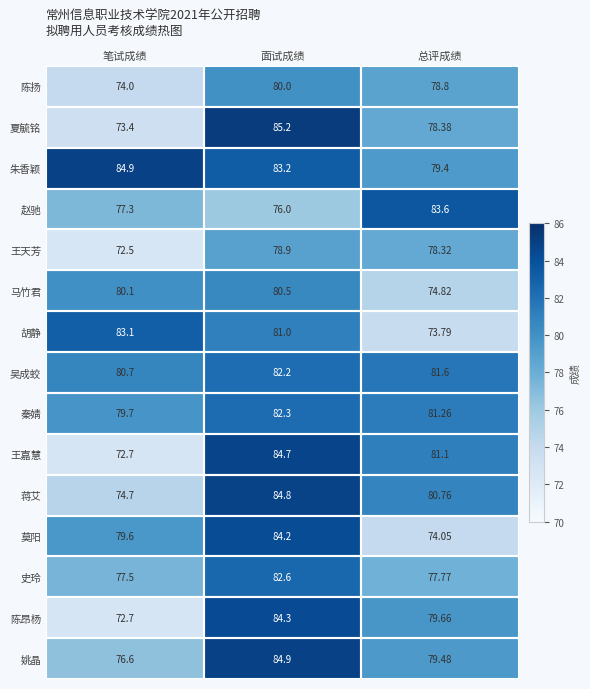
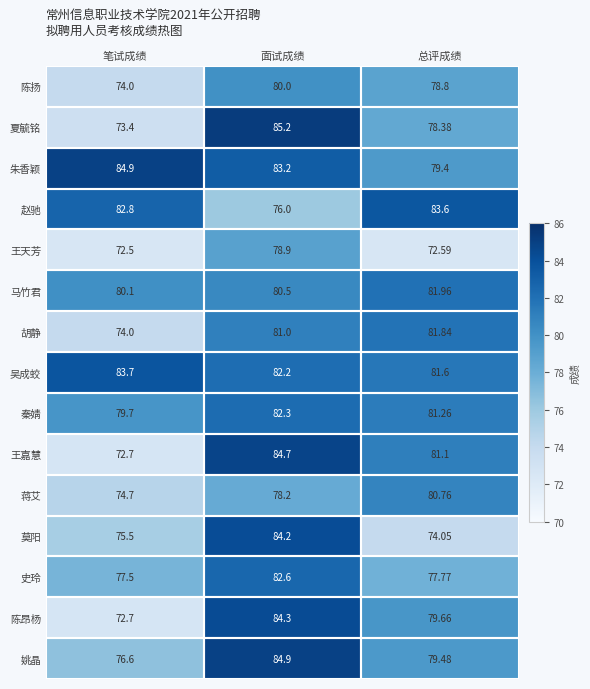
  {
    "陈扬": {
      "笔试成绩": 74.0,
      "面试成绩": 80.0,
      "总评成绩": 78.8
    },
    "夏毓铭": {
      "笔试成绩": 73.4,
      "面试成绩": 85.2,
      "总评成绩": 78.38
    },
    "朱香颖": {
      "笔试成绩": 84.9,
      "面试成绩": 83.2,
      "总评成绩": 79.4
    },
    "赵驰": {
-     "笔试成绩": 77.3,
+     "笔试成绩": 82.8,
      "面试成绩": 76.0,
      "总评成绩": 83.6
    },
    "王天芳": {
      "笔试成绩": 72.5,
      "面试成绩": 78.9,
-     "总评成绩": 78.32
+     "总评成绩": 72.59
    },
    "马竹君": {
      "笔试成绩": 80.1,
      "面试成绩": 80.5,
-     "总评成绩": 74.82
+     "总评成绩": 81.96
    },
    "胡静": {
-     "笔试成绩": 83.1,
+     "笔试成绩": 74.0,
      "面试成绩": 81.0,
-     "总评成绩": 73.79
+     "总评成绩": 81.84
    },
    "吴成蛟": {
-     "笔试成绩": 80.7,
+     "笔试成绩": 83.7,
      "面试成绩": 82.2,
      "总评成绩": 81.6
    },
    "秦婧": {
      "笔试成绩": 79.7,
      "面试成绩": 82.3,
      "总评成绩": 81.26
    },
    "王嘉慧": {
      "笔试成绩": 72.7,
      "面试成绩": 84.7,
      "总评成绩": 81.1
    },
    "蒋艾": {
      "笔试成绩": 74.7,
-     "面试成绩": 84.8,
+     "面试成绩": 78.2,
      "总评成绩": 80.76
    },
    "莫阳": {
-     "笔试成绩": 79.6,
+     "笔试成绩": 75.5,
      "面试成绩": 84.2,
      "总评成绩": 74.05
    },
    "史玲": {
      "笔试成绩": 77.5,
      "面试成绩": 82.6,
      "总评成绩": 77.77
    },
    "陈昂杨": {
      "笔试成绩": 72.7,
      "面试成绩": 84.3,
      "总评成绩": 79.66
    },
    "姚晶": {
      "笔试成绩": 76.6,
      "面试成绩": 84.9,
      "总评成绩": 79.48
    }
  }
